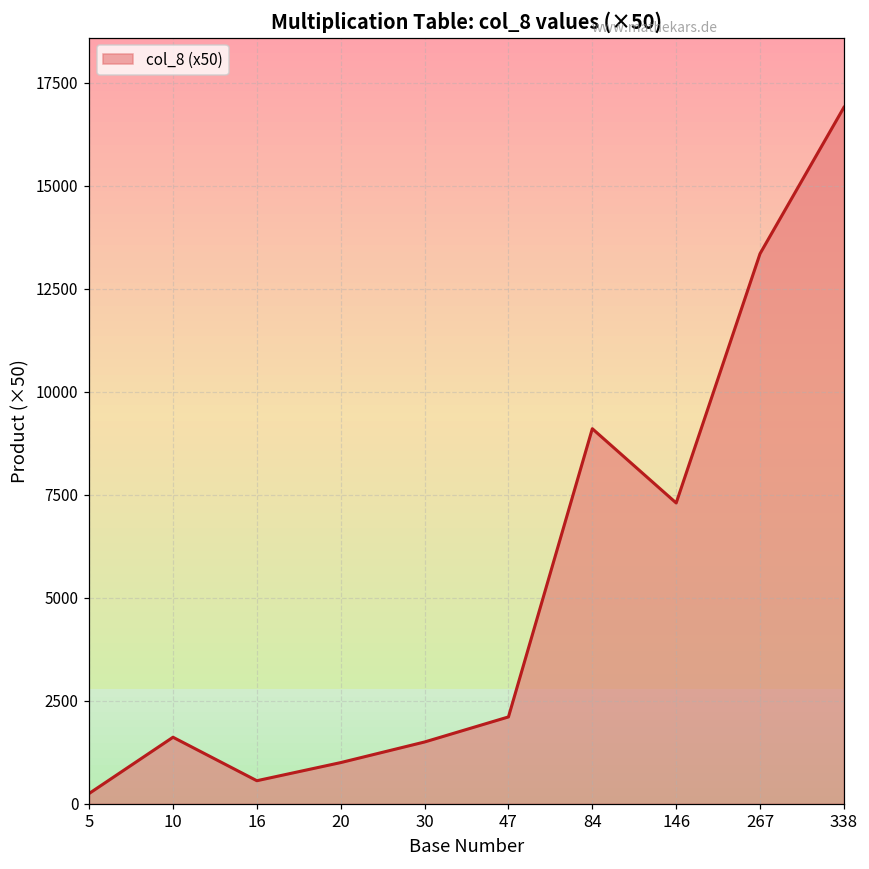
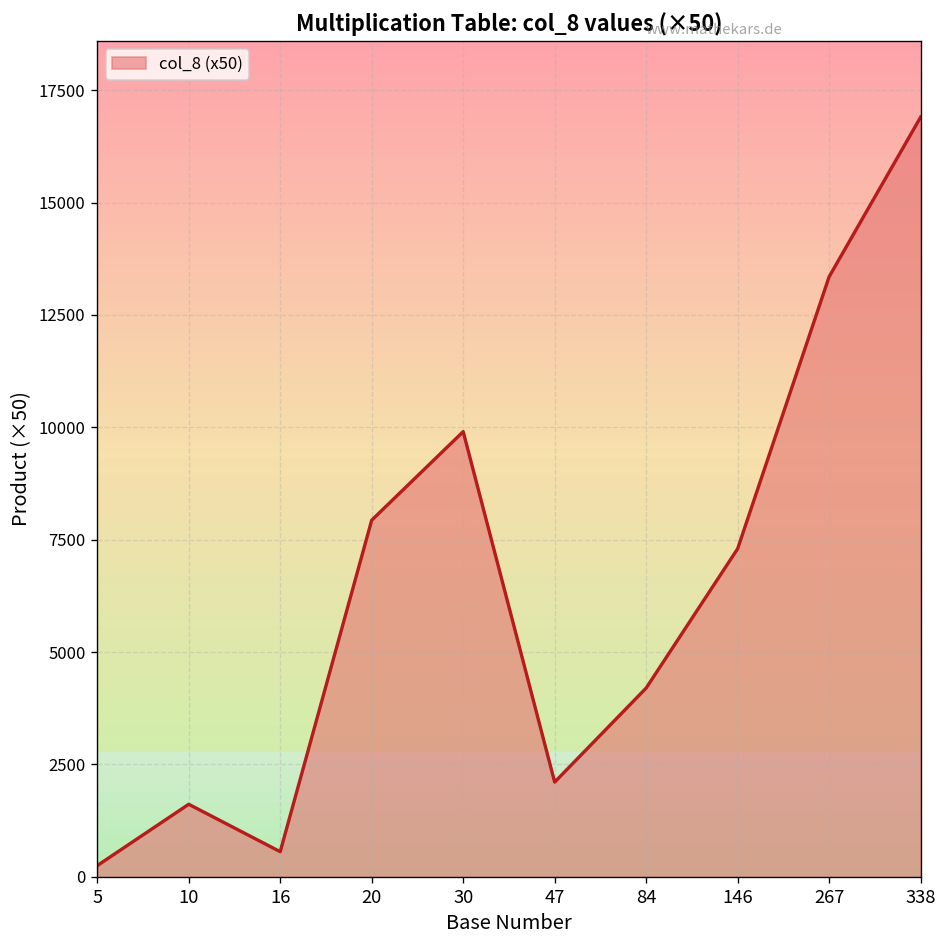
  {
    "5": 300,
    "10": 1600,
    "16": 600,
-   "20": 1000,
-   "30": 1500,
+   "20": 7900,
+   "30": 9900,
    "47": 2100,
-   "84": 9100,
+   "84": 4200,
    "146": 7300,
    "267": 13400,
    "338": 16900
  }
